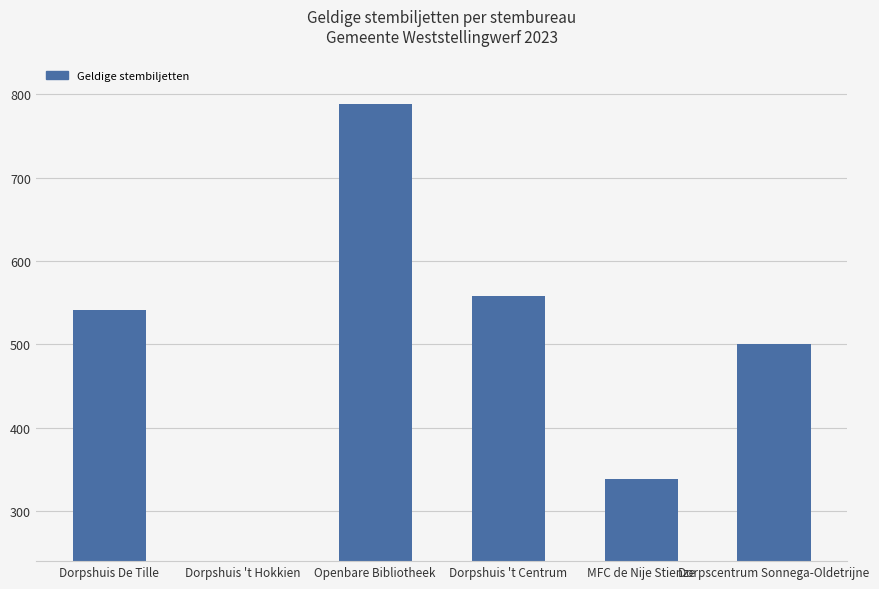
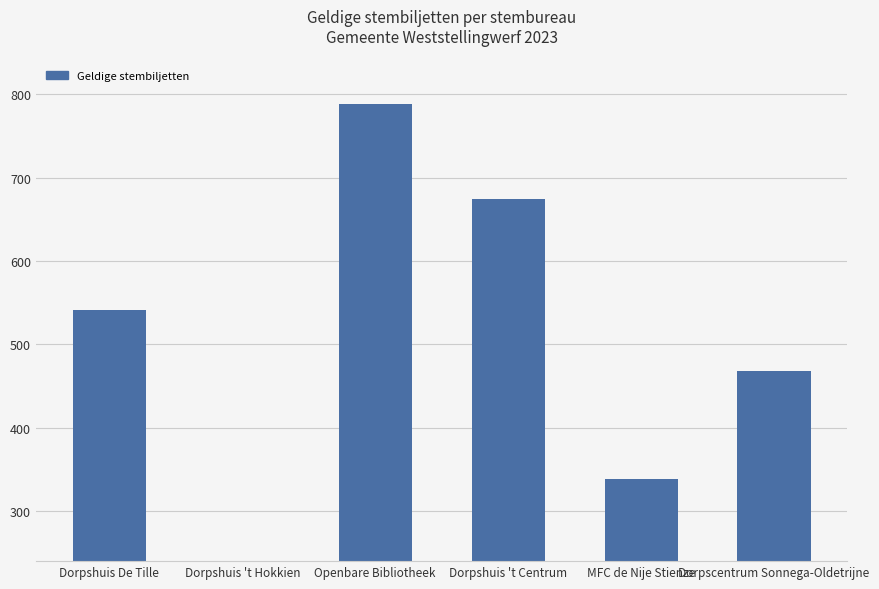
  {
    "Dorpshuis De Tille": 540,
    "Openbare Bibliotheek": 790,
-   "Dorpshuis 't Centrum": 560,
-   "Dorpscentrum Sonnega-Oldetrijne": 500
+   "Dorpshuis 't Centrum": 670,
+   "Dorpscentrum Sonnega-Oldetrijne": 470
  }
